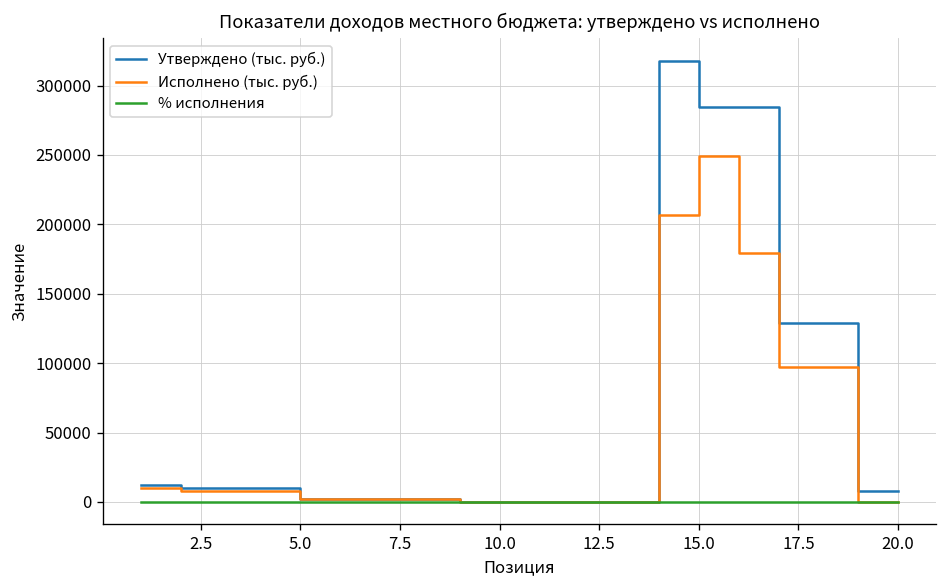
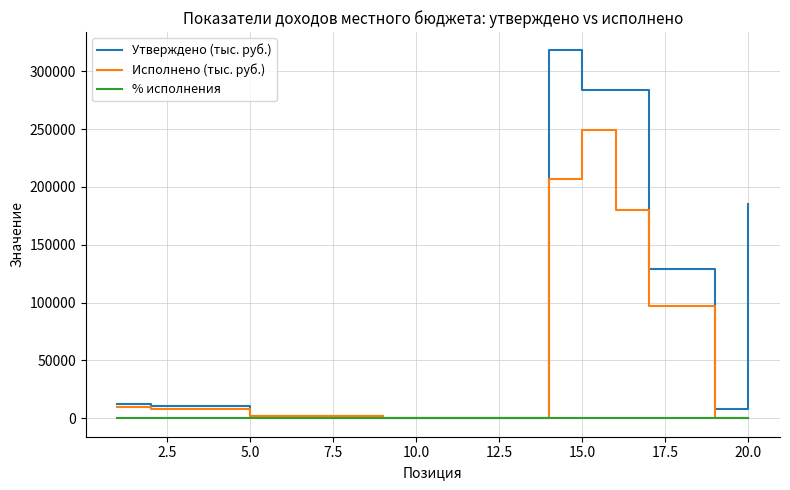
  {
    "Утверждено (тыс. руб.)": {
      "15.0": 284000,
-     "20.0": 8000
+     "20.0": 186000
    },
    "Исполнено (тыс. руб.)": {
      "15.0": 249000
    },
    "% исполнения": {
      "15.0": 0
    }
  }
